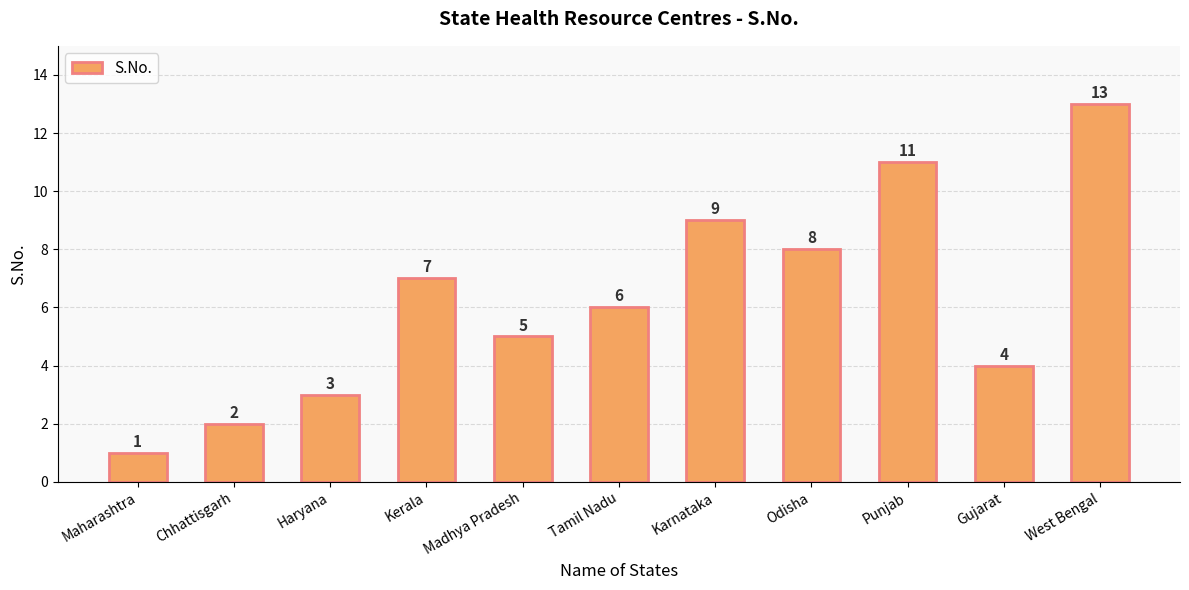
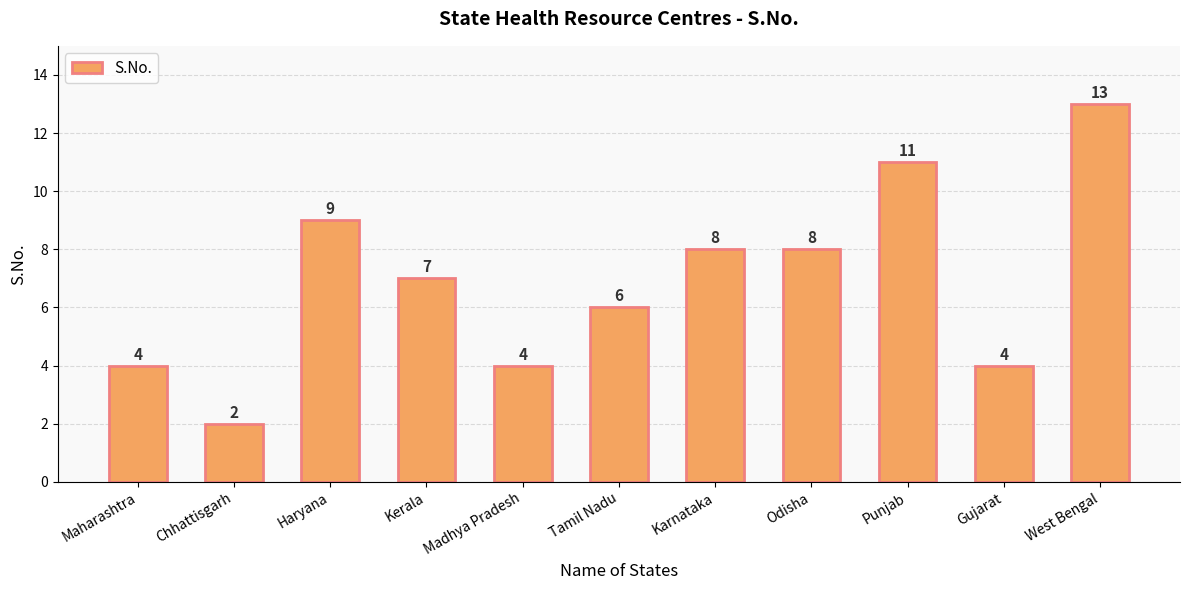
  {
-   "Maharashtra": 1,
+   "Maharashtra": 4,
    "Chhattisgarh": 2,
-   "Haryana": 3,
+   "Haryana": 9,
    "Kerala": 7,
-   "Madhya Pradesh": 5,
+   "Madhya Pradesh": 4,
    "Tamil Nadu": 6,
-   "Karnataka": 9,
+   "Karnataka": 8,
    "Odisha": 8,
    "Punjab": 11,
    "Gujarat": 4,
    "West Bengal": 13
  }
